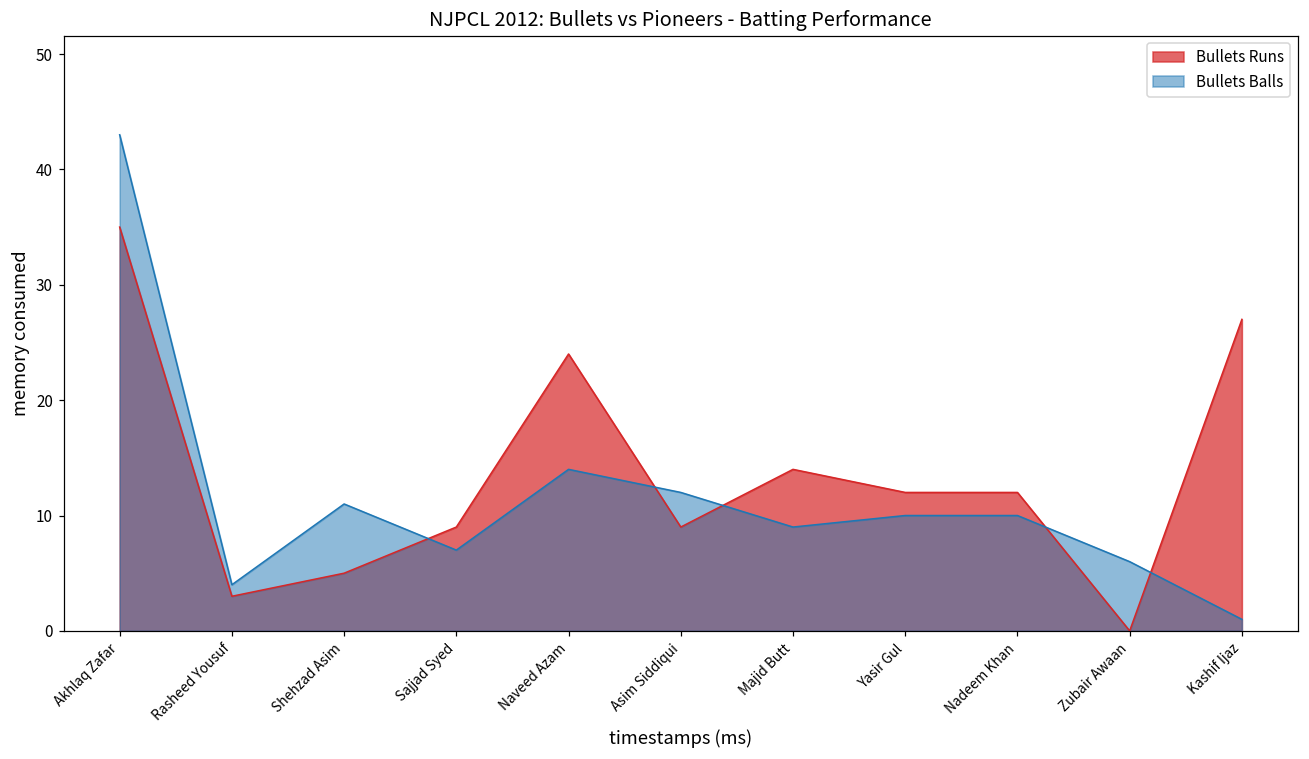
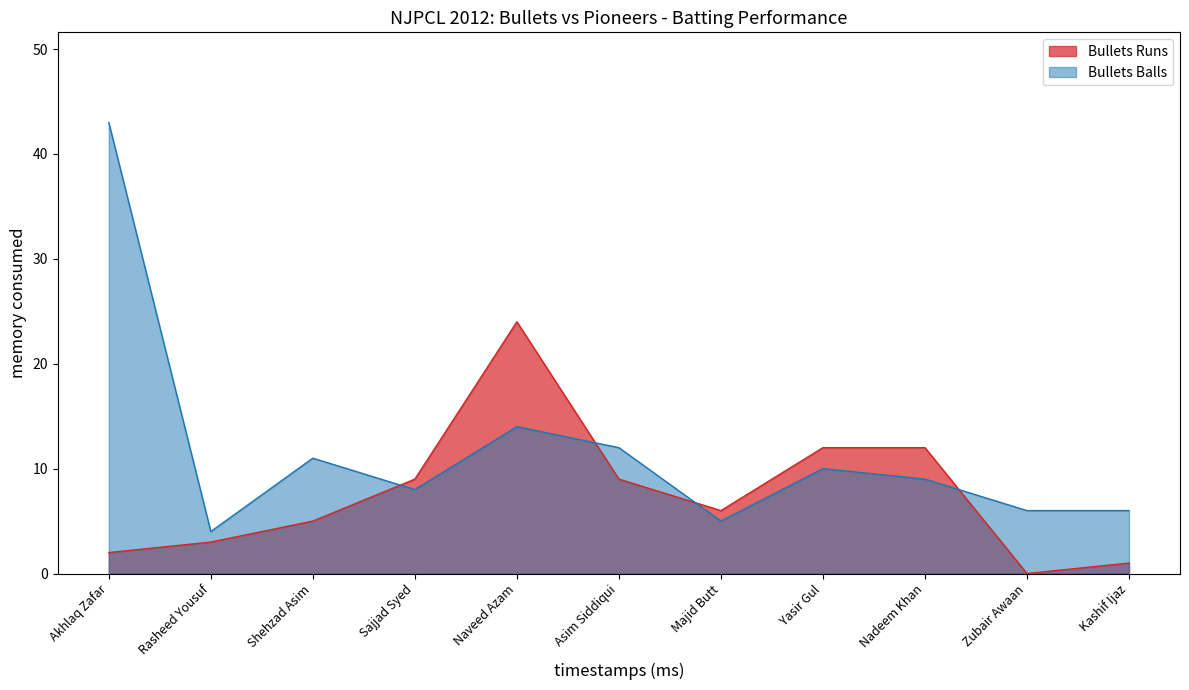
  {
    "Bullets Runs": {
-     "Akhlaq Zafar": 35,
+     "Akhlaq Zafar": 2,
      "Rasheed Yousuf": 3,
      "Shehzad Asim": 5,
      "Sajjad Syed": 9,
      "Naveed Azam": 24,
      "Asim Siddiqui": 9,
-     "Majid Butt": 14,
+     "Majid Butt": 6,
      "Yasir Gul": 12,
      "Nadeem Khan": 12,
      "Zubair Awaan": 0,
-     "Kashif Ijaz": 27
+     "Kashif Ijaz": 1
    },
    "Bullets Balls": {
      "Akhlaq Zafar": 43,
      "Rasheed Yousuf": 4,
      "Shehzad Asim": 11,
-     "Sajjad Syed": 7,
+     "Sajjad Syed": 8,
      "Naveed Azam": 14,
      "Asim Siddiqui": 12,
-     "Majid Butt": 9,
+     "Majid Butt": 5,
      "Yasir Gul": 10,
-     "Nadeem Khan": 10,
+     "Nadeem Khan": 9,
      "Zubair Awaan": 6,
-     "Kashif Ijaz": 1
+     "Kashif Ijaz": 6
    }
  }
